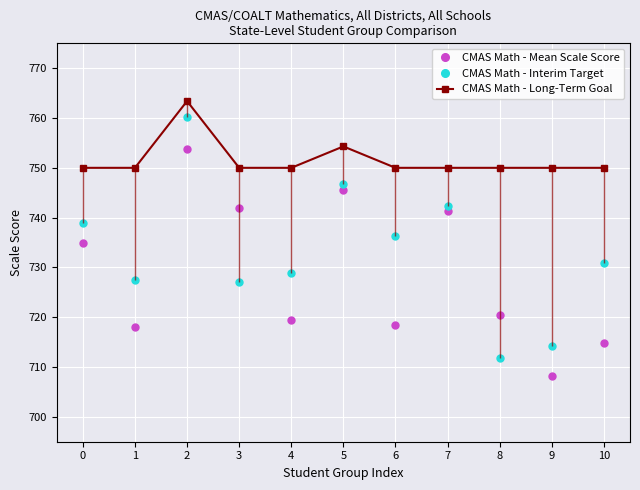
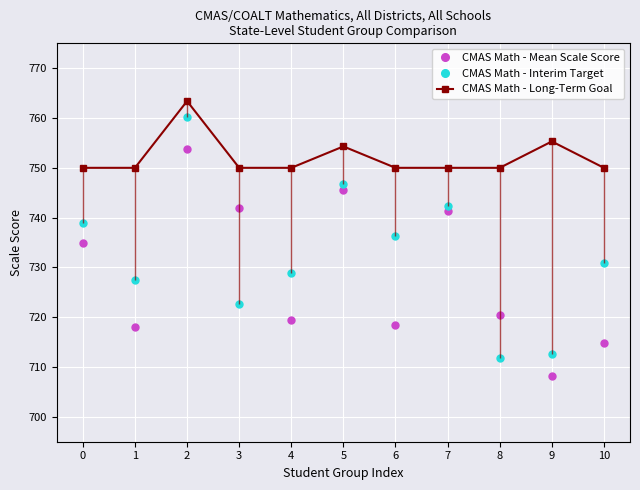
  {
    "CMAS Math - Mean Scale Score": {
      "0": 735,
      "1": 718,
      "2": 754,
      "3": 742,
      "4": 719,
      "5": 746,
      "6": 719,
      "7": 741,
      "8": 720,
      "9": 708,
      "10": 715
    },
    "CMAS Math - Interim Target": {
      "0": 739,
      "1": 727,
      "2": 760,
-     "3": 727,
+     "3": 723,
      "4": 729,
      "5": 747,
      "6": 736,
      "7": 742,
      "8": 712,
-     "9": 714,
+     "9": 713,
      "10": 731
    },
    "CMAS Math - Long-Term Goal": {
      "0": 750,
      "1": 750,
      "2": 763,
      "3": 750,
      "4": 750,
      "5": 754,
      "6": 750,
      "7": 750,
      "8": 750,
-     "9": 750,
+     "9": 755,
      "10": 750
    }
  }
